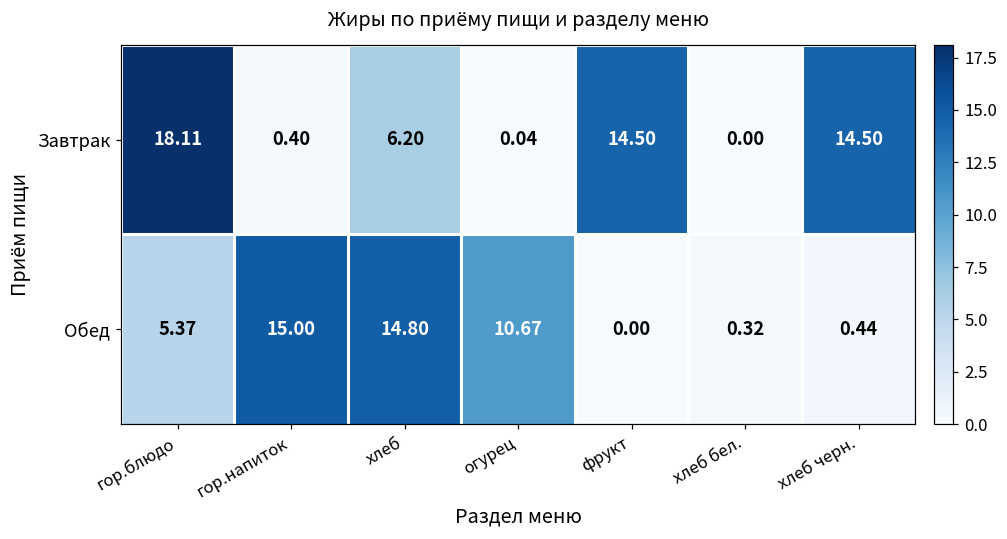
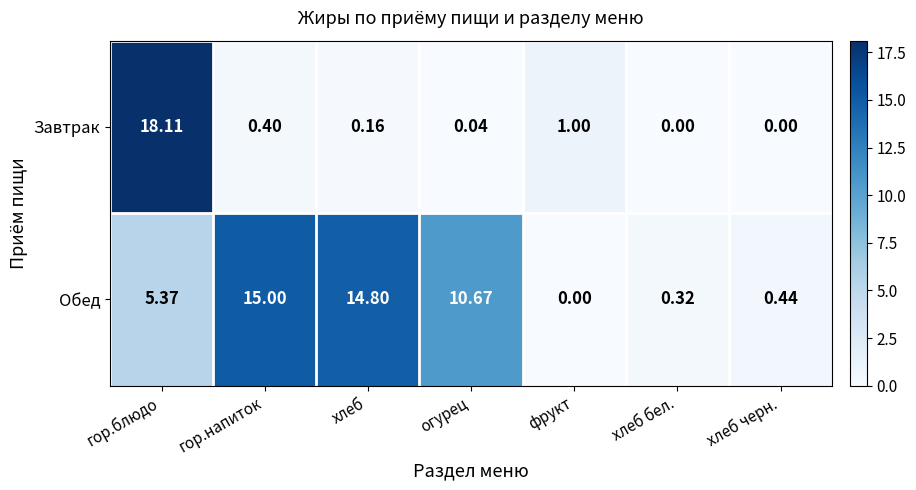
  {
    "Завтрак": {
      "гор.блюдо": 18.11,
      "гор.напиток": 0.40,
-     "хлеб": 6.20,
+     "хлеб": 0.16,
      "огурец": 0.04,
-     "фрукт": 14.50,
+     "фрукт": 1.00,
      "хлеб бел.": 0.00,
-     "хлеб черн.": 14.50
+     "хлеб черн.": 0.00
    },
    "Обед": {
      "гор.блюдо": 5.37,
      "гор.напиток": 15.00,
      "хлеб": 14.80,
      "огурец": 10.67,
      "фрукт": 0.00,
      "хлеб бел.": 0.32,
      "хлеб черн.": 0.44
    }
  }
